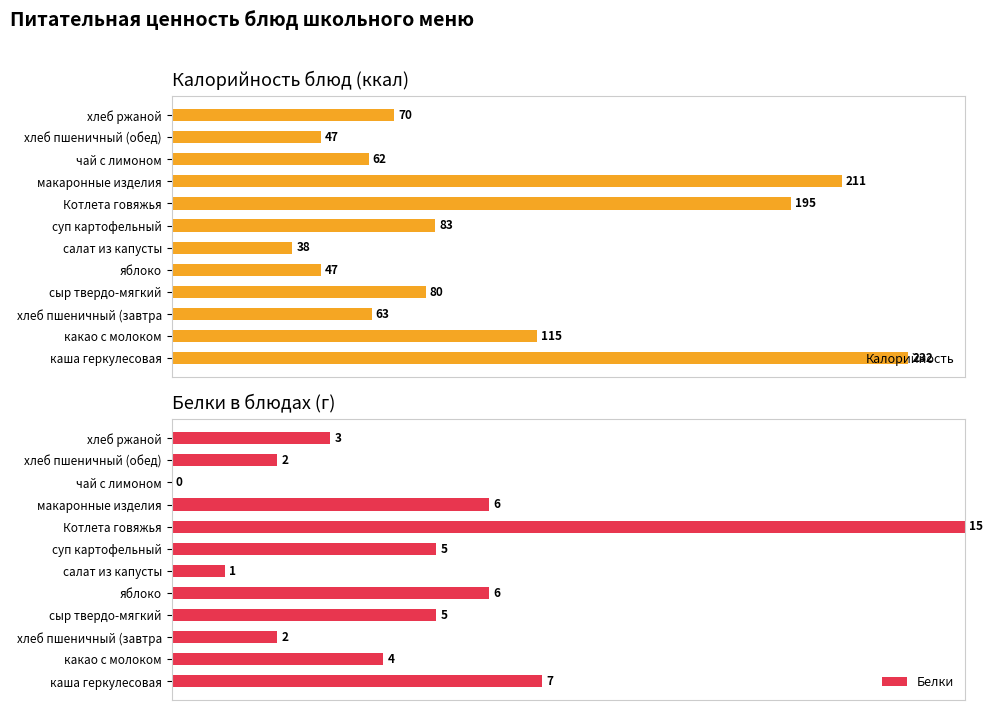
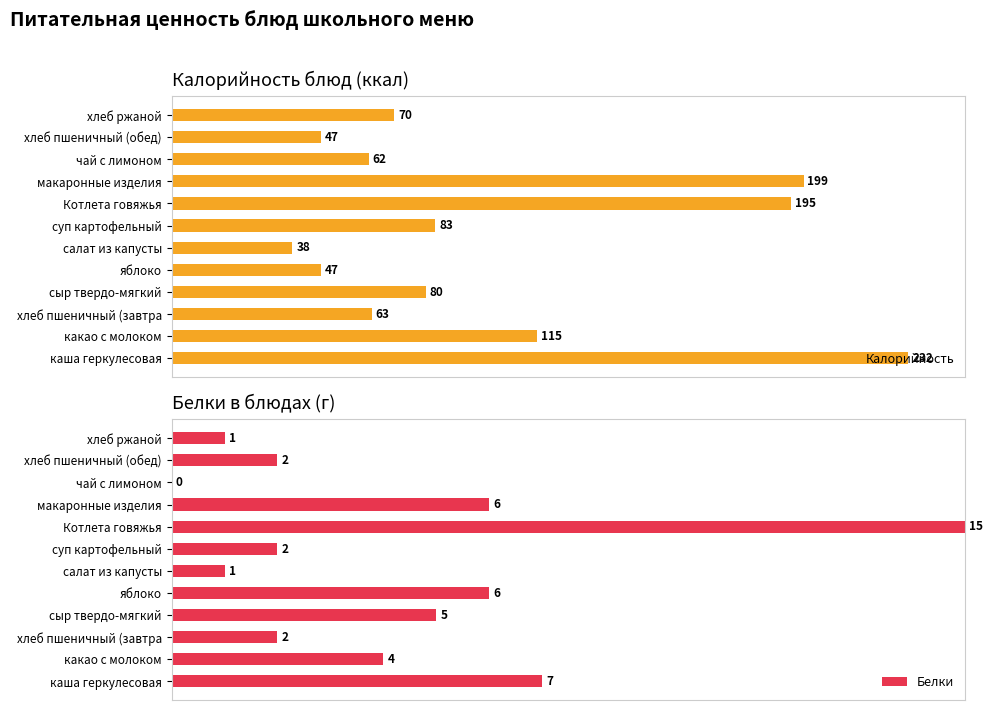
  {
    "Калорийность блюд (ккал)": {
-     "макаронные изделия": 211
+     "макаронные изделия": 199
    },
    "Белки в блюдах (г)": {
-     "хлеб ржаной": 3,
+     "хлеб ржаной": 1,
      "чай с лимоном": 0,
-     "суп картофельный": 5
+     "суп картофельный": 2
    }
  }
